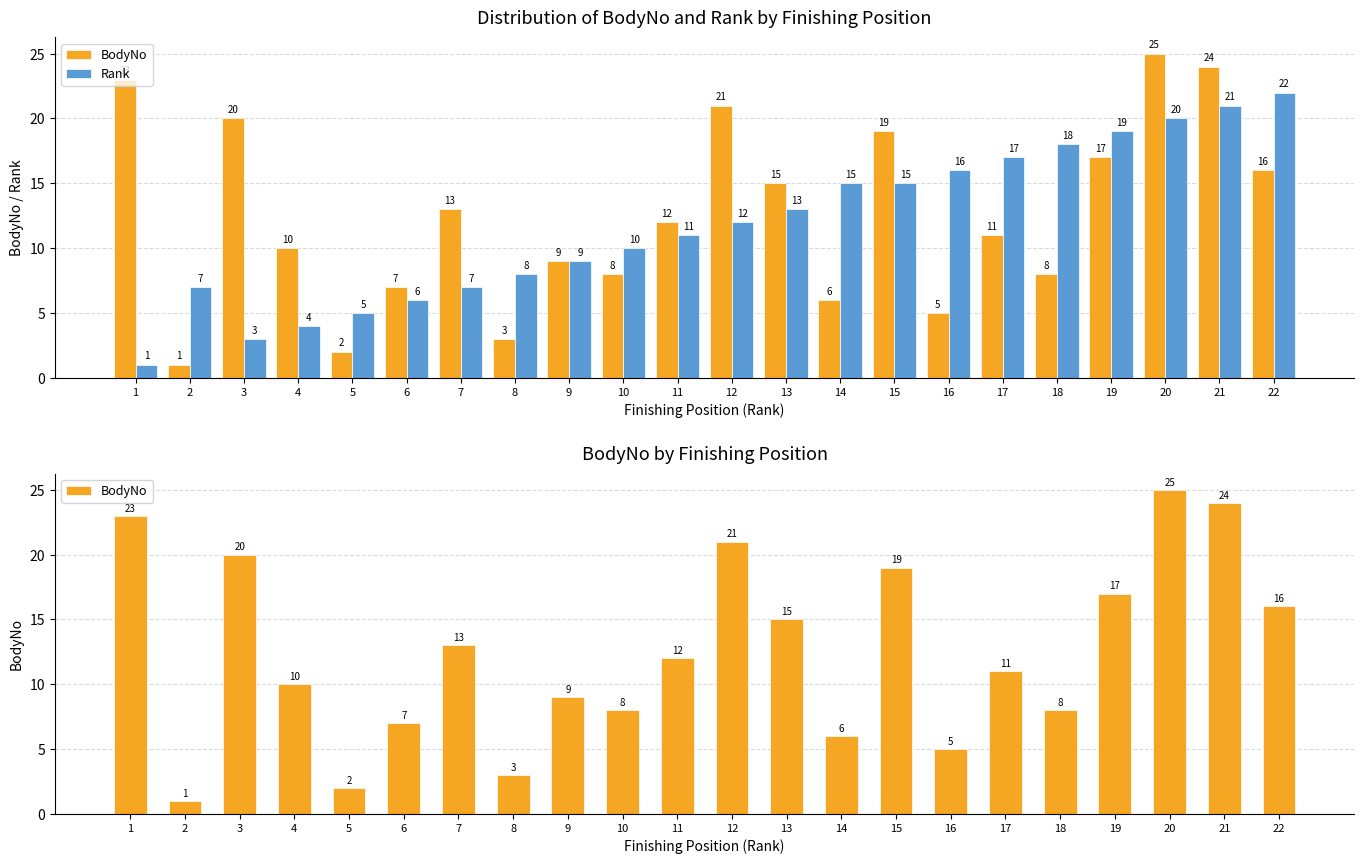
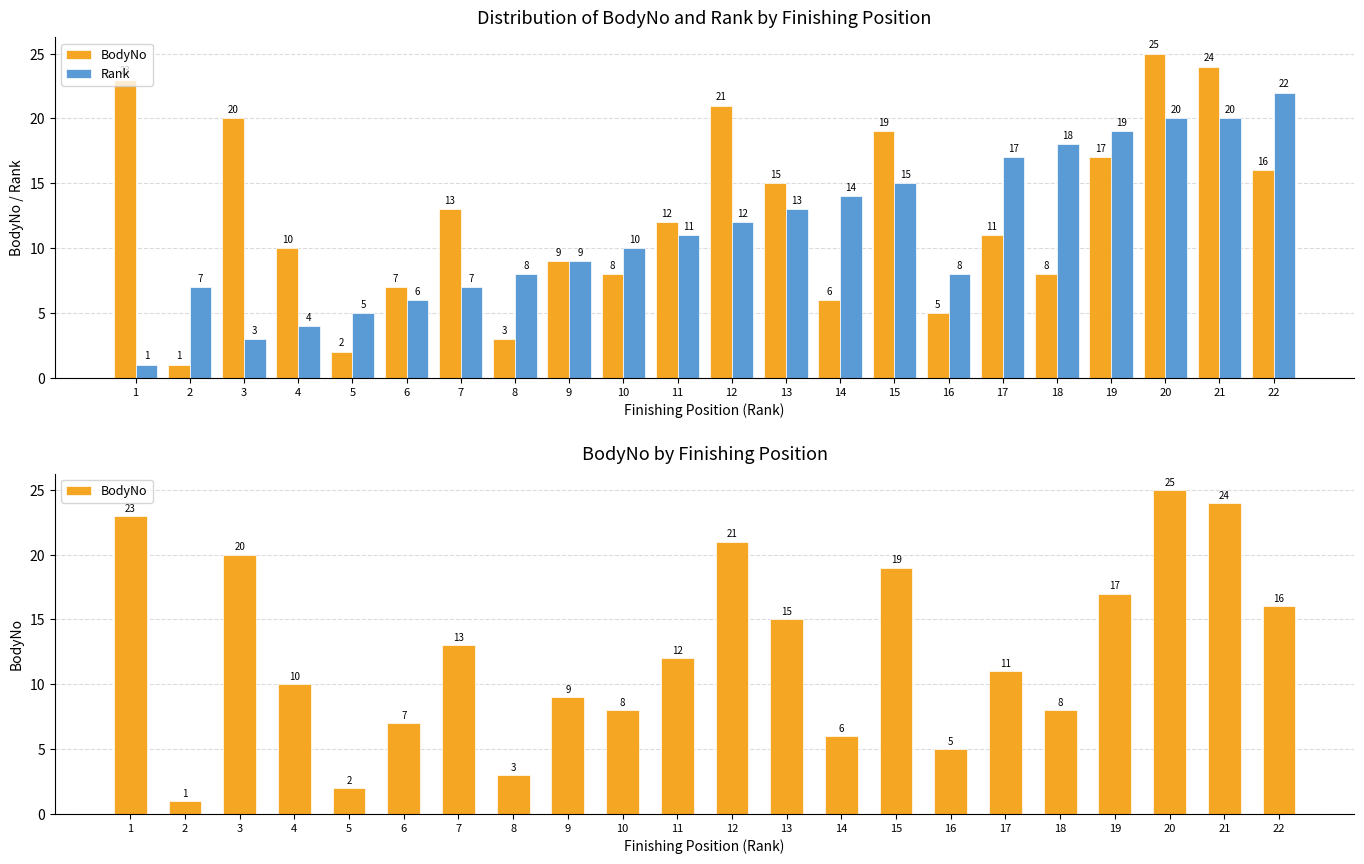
  {
    "Distribution of BodyNo and Rank by Finishing Position": {
      "BodyNo": {
        "2": 1,
        "3": 20,
        "4": 10,
        "5": 2,
        "6": 7,
        "7": 13,
        "8": 3,
        "9": 9,
        "10": 8,
        "11": 12,
        "12": 21,
        "13": 15,
        "14": 6,
        "15": 19,
        "16": 5,
        "17": 11,
        "18": 8,
        "19": 17,
        "20": 25,
        "21": 24,
        "22": 16
      },
      "Rank": {
        "1": 1,
        "2": 7,
        "3": 3,
        "4": 4,
        "5": 5,
        "6": 6,
        "7": 7,
        "8": 8,
        "9": 9,
        "10": 10,
        "11": 11,
        "12": 12,
        "13": 13,
-       "14": 15,
+       "14": 14,
        "15": 15,
-       "16": 16,
+       "16": 8,
        "17": 17,
        "18": 18,
        "19": 19,
        "20": 20,
-       "21": 21,
+       "21": 20,
        "22": 22
      }
    },
    "BodyNo by Finishing Position": {
      "1": 23,
      "2": 1,
      "3": 20,
      "4": 10,
      "5": 2,
      "6": 7,
      "7": 13,
      "8": 3,
      "9": 9,
      "10": 8,
      "11": 12,
      "12": 21,
      "13": 15,
      "14": 6,
      "15": 19,
      "16": 5,
      "17": 11,
      "18": 8,
      "19": 17,
      "20": 25,
      "21": 24,
      "22": 16
    }
  }
